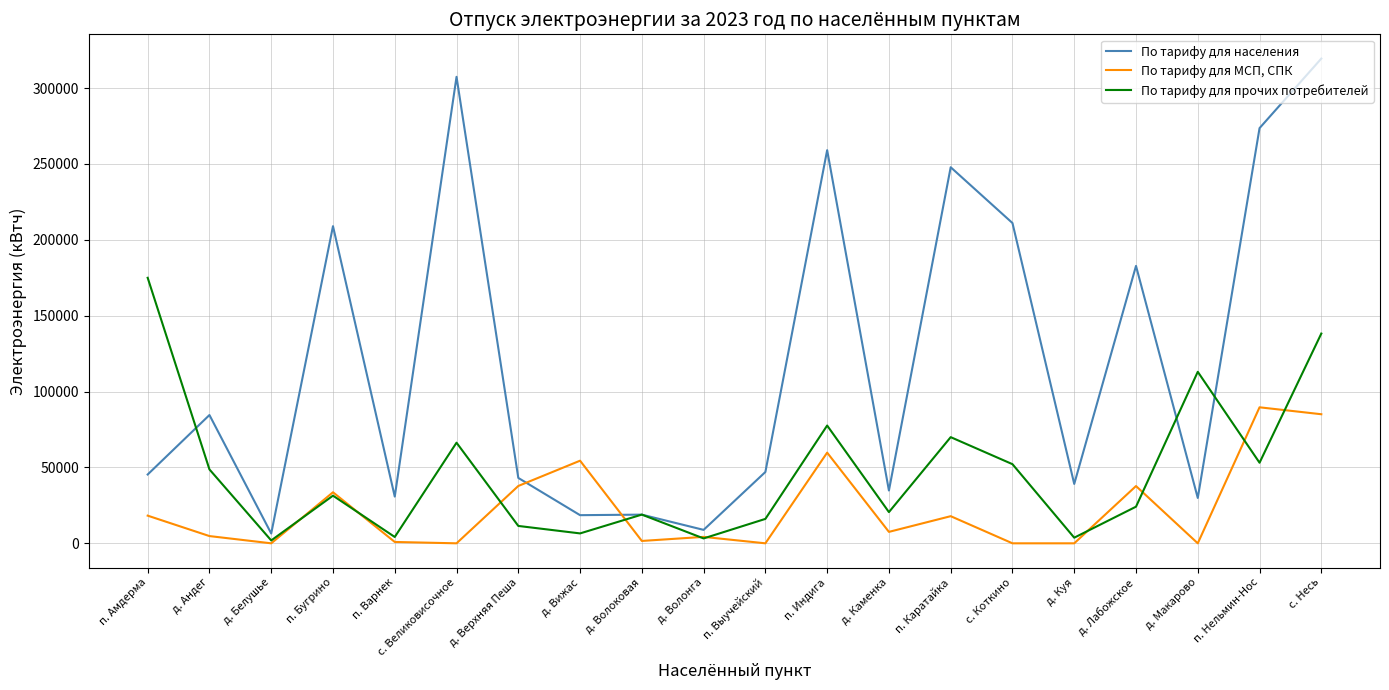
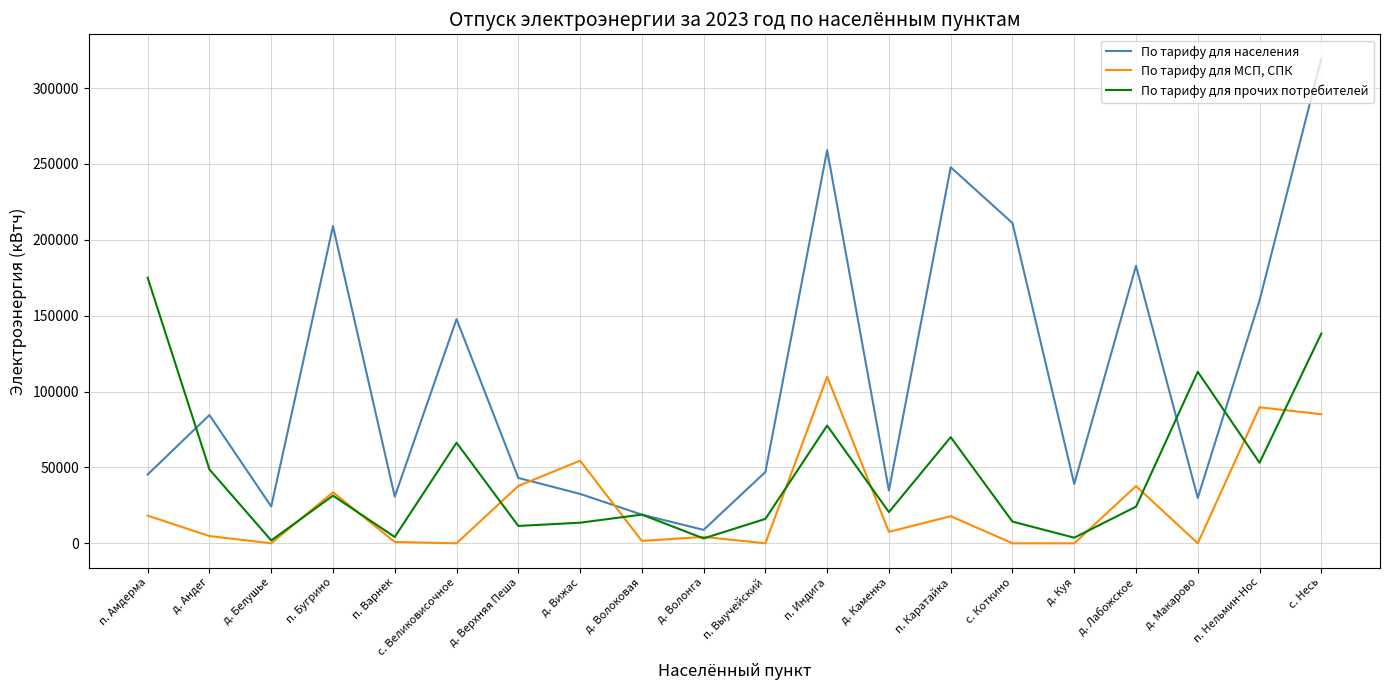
  {
    "По тарифу для населения": {
      "п. Амдерма": 45000,
      "д. Андег": 85000,
-     "д. Белушье": 6000,
+     "д. Белушье": 24000,
      "п. Бугрино": 209000,
      "п. Варнек": 31000,
-     "с. Великовисочное": 307000,
+     "с. Великовисочное": 148000,
      "д. Верхняя Пеша": 43000,
-     "д. Вижас": 19000,
+     "д. Вижас": 33000,
      "д. Волонга": 9000,
      "п. Выучейский": 47000,
      "п. Индига": 259000,
      "д. Каменка": 35000,
      "п. Каратайка": 248000,
      "с. Коткино": 211000,
      "д. Куя": 39000,
      "д. Лабожское": 183000,
      "д. Макарово": 30000,
-     "п. Нельмин-Нос": 274000
+     "п. Нельмин-Нос": 160000
    },
    "По тарифу для МСП, СПК": {
      "п. Амдерма": 18000,
      "д. Андег": 5000,
      "д. Белушье": 0,
      "п. Бугрино": 34000,
      "п. Варнек": 1000,
      "с. Великовисочное": 0,
      "д. Верхняя Пеша": 38000,
      "д. Вижас": 54000,
      "д. Волоковая": 2000,
      "п. Выучейский": 0,
-     "п. Индига": 60000,
+     "п. Индига": 110000,
      "д. Каменка": 8000,
      "п. Каратайка": 18000,
      "с. Коткино": 0,
      "д. Куя": 0,
      "д. Лабожское": 38000,
      "д. Макарово": 0,
      "п. Нельмин-Нос": 90000,
      "с. Несь": 85000
    },
    "По тарифу для прочих потребителей": {
      "п. Амдерма": 175000,
      "д. Андег": 49000,
      "д. Белушье": 2000,
      "п. Бугрино": 31000,
      "п. Варнек": 4000,
      "с. Великовисочное": 66000,
      "д. Верхняя Пеша": 11000,
-     "д. Вижас": 7000,
+     "д. Вижас": 14000,
      "п. Выучейский": 16000,
      "п. Индига": 78000,
      "д. Каменка": 21000,
      "п. Каратайка": 70000,
-     "с. Коткино": 52000,
+     "с. Коткино": 14000,
      "д. Куя": 4000,
      "д. Лабожское": 24000,
      "д. Макарово": 113000,
      "п. Нельмин-Нос": 53000,
      "с. Несь": 138000
    }
  }
